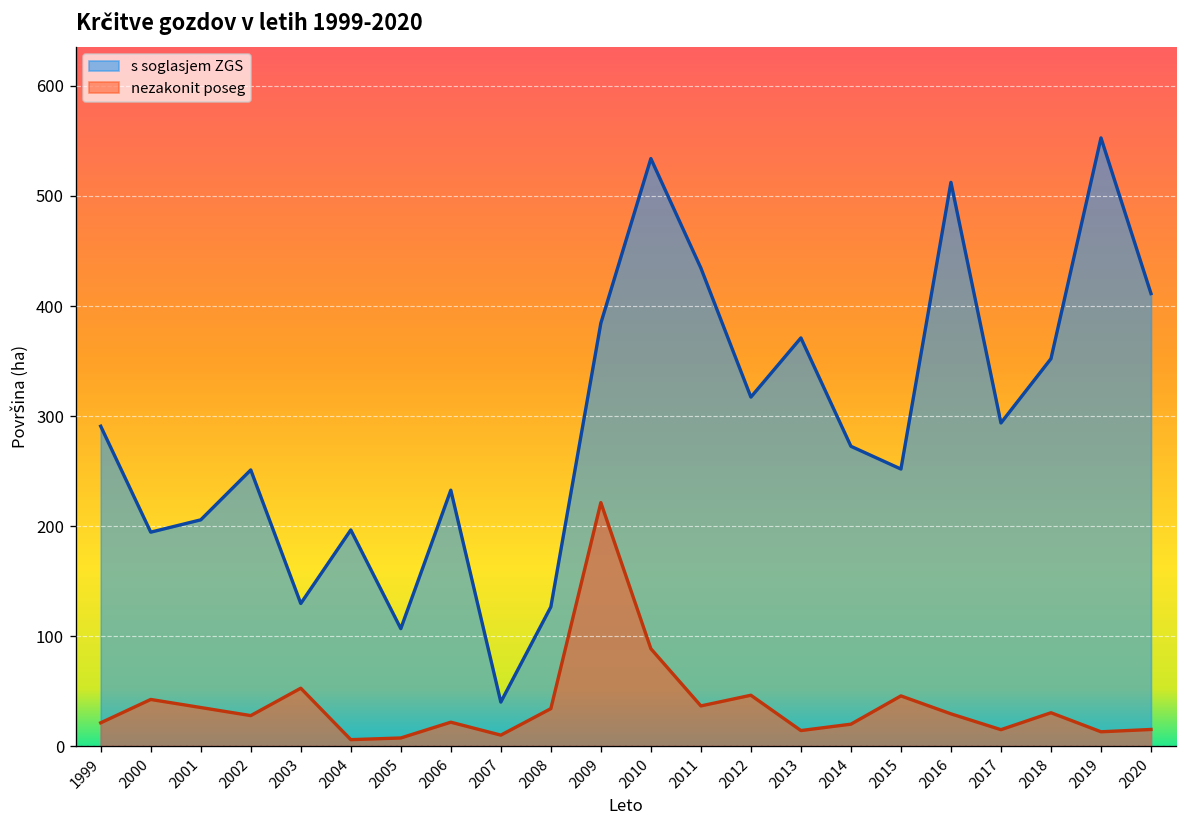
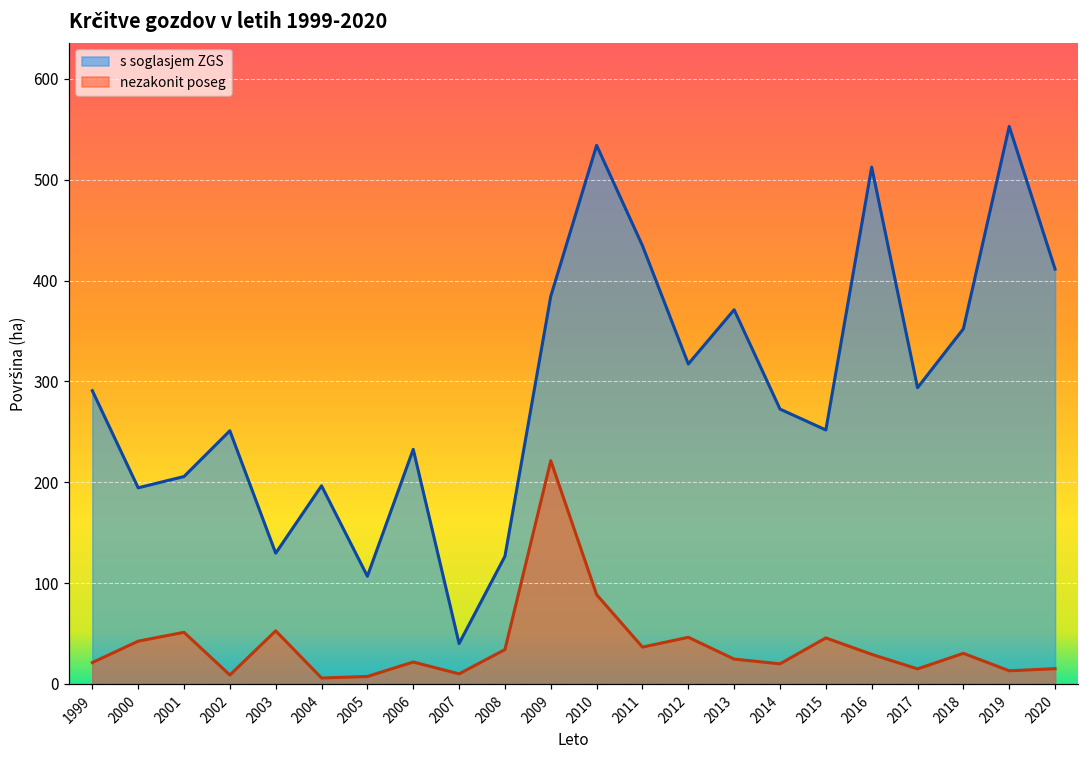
  {
    "s soglasjem ZGS": {
      "1999": 290,
      "2000": 190,
      "2001": 210,
      "2002": 250,
      "2003": 130,
      "2004": 200,
      "2005": 110,
      "2006": 230,
      "2007": 40,
      "2008": 130,
      "2009": 380,
      "2010": 530,
      "2011": 430,
      "2012": 320,
      "2013": 370,
      "2014": 270,
      "2015": 250,
      "2016": 510,
      "2017": 290,
      "2018": 350,
      "2019": 550,
      "2020": 410
    },
    "nezakonit poseg": {
      "1999": 20,
      "2000": 40,
-     "2001": 40,
-     "2002": 30,
+     "2001": 50,
+     "2002": 10,
      "2003": 50,
      "2004": 10,
      "2005": 10,
      "2006": 20,
      "2007": 10,
      "2008": 30,
      "2009": 220,
      "2010": 90,
      "2011": 40,
      "2012": 50,
-     "2013": 10,
+     "2013": 20,
      "2014": 20,
      "2015": 50,
      "2016": 30,
      "2017": 10,
      "2018": 30,
      "2019": 10,
      "2020": 20
    }
  }
